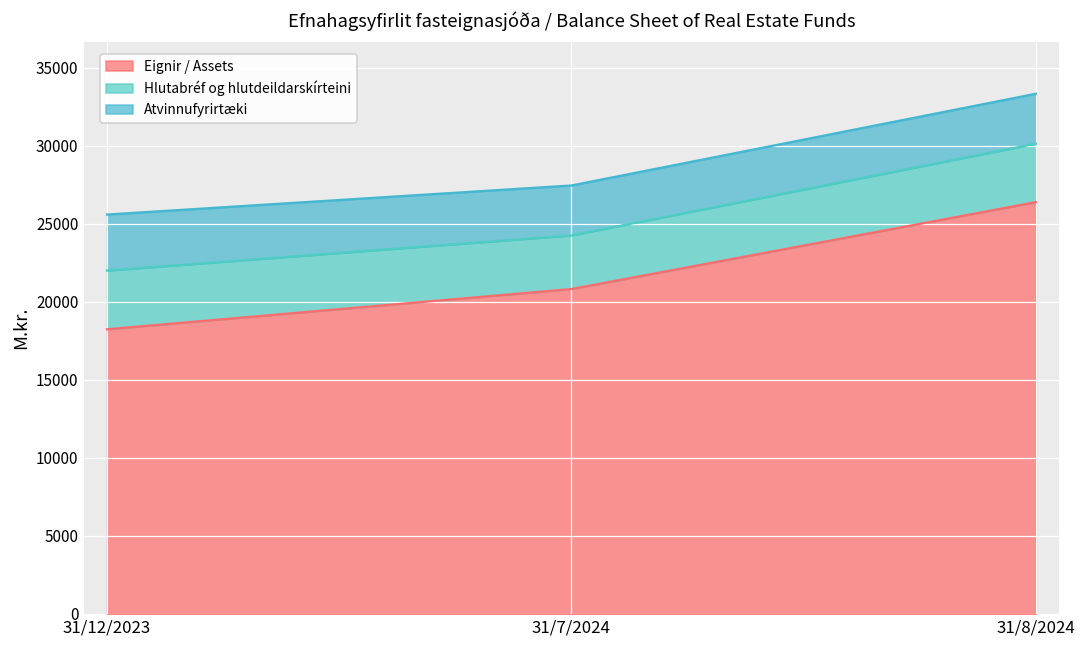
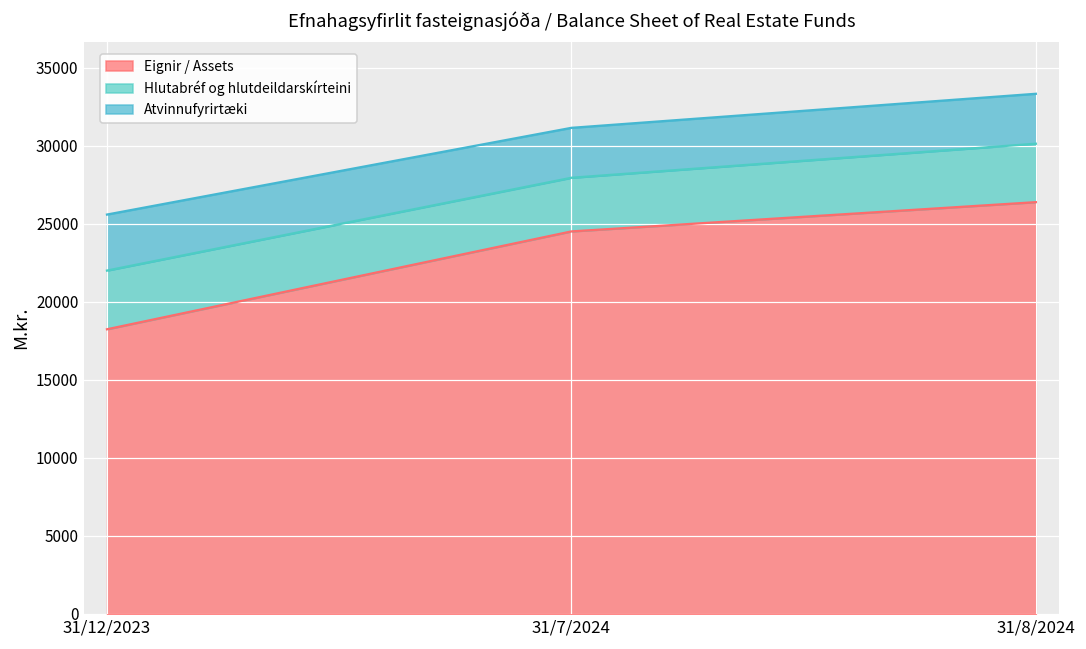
  {
    "Eignir / Assets": {
      "31/12/2023": 18200,
-     "31/7/2024": 20800,
+     "31/7/2024": 24500,
      "31/8/2024": 26400
    }
  }
